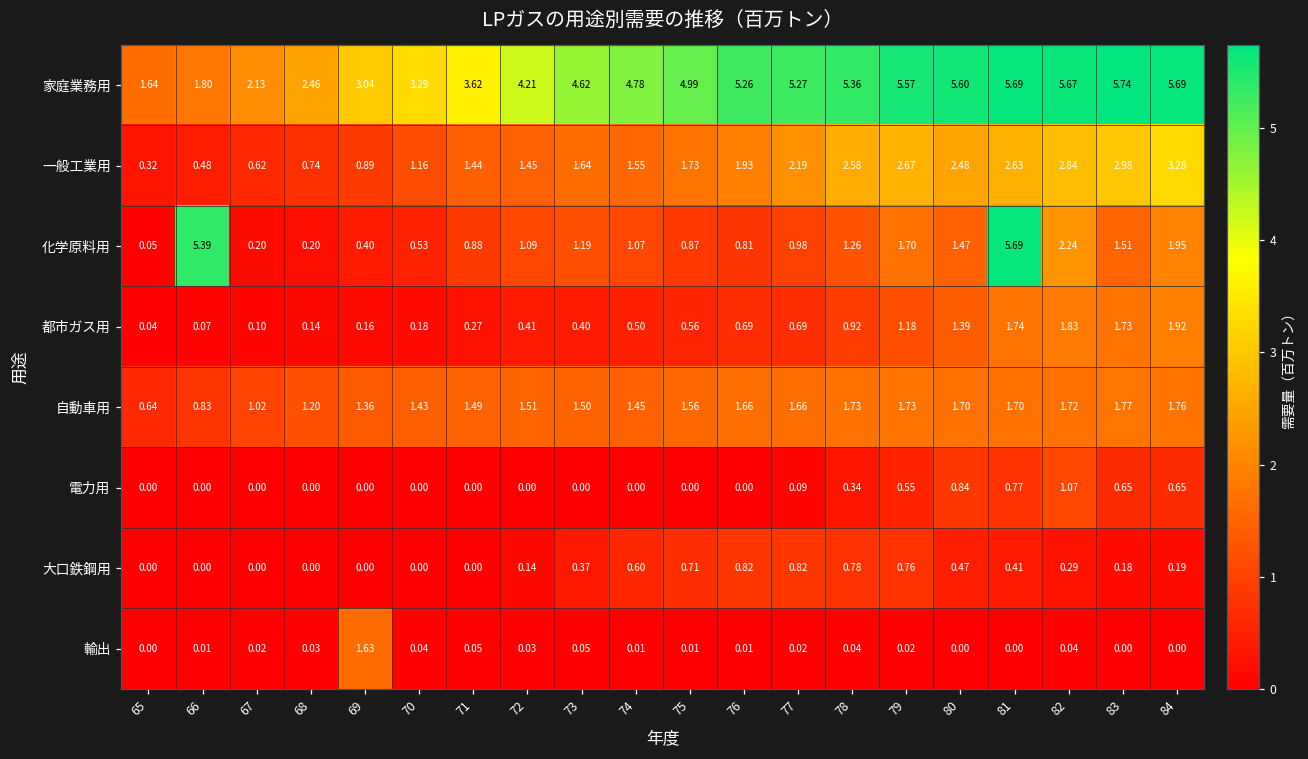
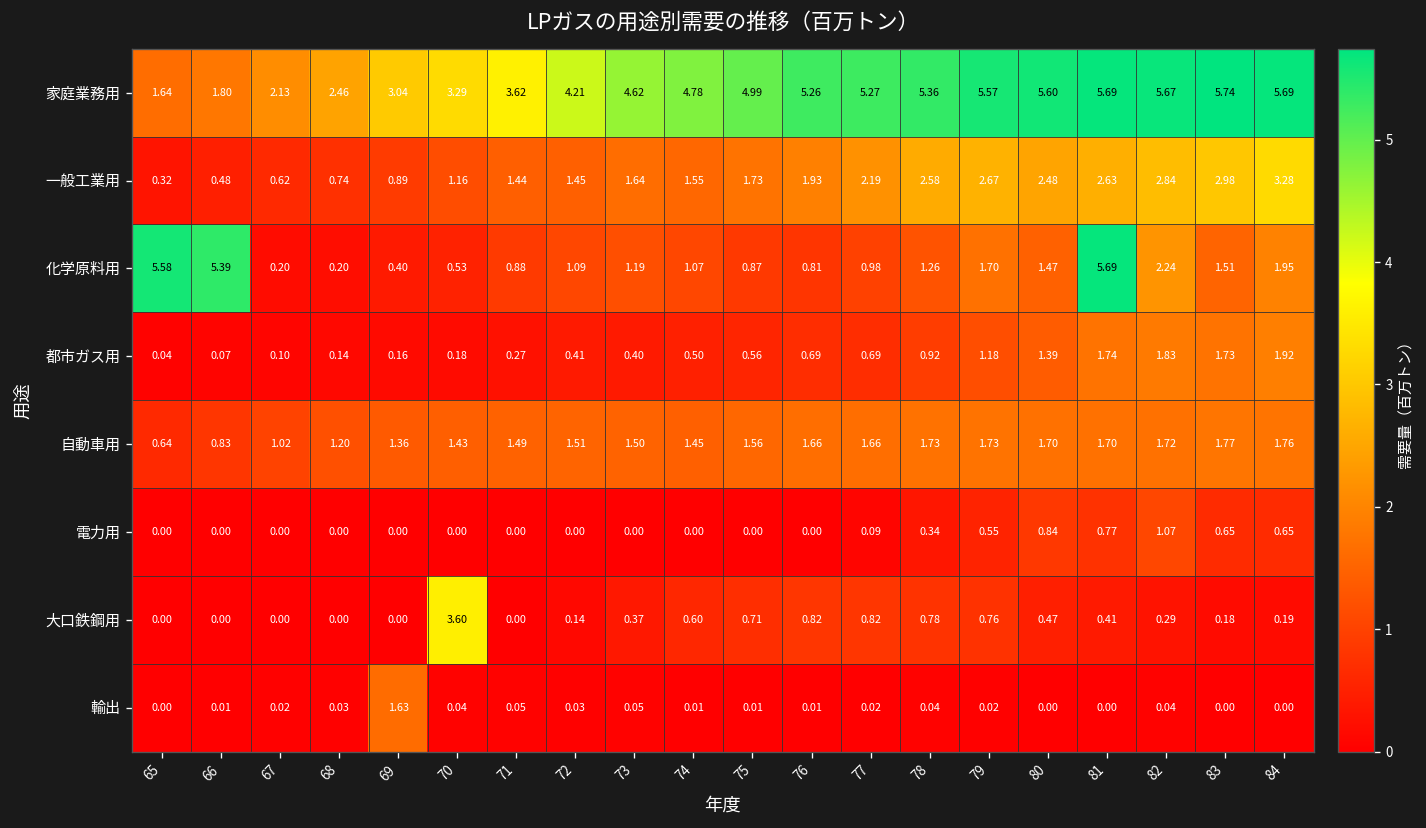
  {
    "家庭業務用": {
      "65": 1.64,
      "66": 1.80,
      "67": 2.13,
      "68": 2.46,
      "69": 3.04,
      "70": 3.29,
      "71": 3.62,
      "72": 4.21,
      "73": 4.62,
      "74": 4.78,
      "75": 4.99,
      "76": 5.26,
      "77": 5.27,
      "78": 5.36,
      "79": 5.57,
      "80": 5.60,
      "81": 5.69,
      "82": 5.67,
      "83": 5.74,
      "84": 5.69
    },
    "一般工業用": {
      "65": 0.32,
      "66": 0.48,
      "67": 0.62,
      "68": 0.74,
      "69": 0.89,
      "70": 1.16,
      "71": 1.44,
      "72": 1.45,
      "73": 1.64,
      "74": 1.55,
      "75": 1.73,
      "76": 1.93,
      "77": 2.19,
      "78": 2.58,
      "79": 2.67,
      "80": 2.48,
      "81": 2.63,
      "82": 2.84,
      "83": 2.98,
      "84": 3.28
    },
    "化学原料用": {
-     "65": 0.05,
+     "65": 5.58,
      "66": 5.39,
      "67": 0.20,
      "68": 0.20,
      "69": 0.40,
      "70": 0.53,
      "71": 0.88,
      "72": 1.09,
      "73": 1.19,
      "74": 1.07,
      "75": 0.87,
      "76": 0.81,
      "77": 0.98,
      "78": 1.26,
      "79": 1.70,
      "80": 1.47,
      "81": 5.69,
      "82": 2.24,
      "83": 1.51,
      "84": 1.95
    },
    "都市ガス用": {
      "65": 0.04,
      "66": 0.07,
      "67": 0.10,
      "68": 0.14,
      "69": 0.16,
      "70": 0.18,
      "71": 0.27,
      "72": 0.41,
      "73": 0.40,
      "74": 0.50,
      "75": 0.56,
      "76": 0.69,
      "77": 0.69,
      "78": 0.92,
      "79": 1.18,
      "80": 1.39,
      "81": 1.74,
      "82": 1.83,
      "83": 1.73,
      "84": 1.92
    },
    "自動車用": {
      "65": 0.64,
      "66": 0.83,
      "67": 1.02,
      "68": 1.20,
      "69": 1.36,
      "70": 1.43,
      "71": 1.49,
      "72": 1.51,
      "73": 1.50,
      "74": 1.45,
      "75": 1.56,
      "76": 1.66,
      "77": 1.66,
      "78": 1.73,
      "79": 1.73,
      "80": 1.70,
      "81": 1.70,
      "82": 1.72,
      "83": 1.77,
      "84": 1.76
    },
    "電力用": {
      "65": 0.00,
      "66": 0.00,
      "67": 0.00,
      "68": 0.00,
      "69": 0.00,
      "70": 0.00,
      "71": 0.00,
      "72": 0.00,
      "73": 0.00,
      "74": 0.00,
      "75": 0.00,
      "76": 0.00,
      "77": 0.09,
      "78": 0.34,
      "79": 0.55,
      "80": 0.84,
      "81": 0.77,
      "82": 1.07,
      "83": 0.65,
      "84": 0.65
    },
    "大口鉄鋼用": {
      "65": 0.00,
      "66": 0.00,
      "67": 0.00,
      "68": 0.00,
      "69": 0.00,
-     "70": 0.00,
+     "70": 3.60,
      "71": 0.00,
      "72": 0.14,
      "73": 0.37,
      "74": 0.60,
      "75": 0.71,
      "76": 0.82,
      "77": 0.82,
      "78": 0.78,
      "79": 0.76,
      "80": 0.47,
      "81": 0.41,
      "82": 0.29,
      "83": 0.18,
      "84": 0.19
    },
    "輸出": {
      "65": 0.00,
      "66": 0.01,
      "67": 0.02,
      "68": 0.03,
      "69": 1.63,
      "70": 0.04,
      "71": 0.05,
      "72": 0.03,
      "73": 0.05,
      "74": 0.01,
      "75": 0.01,
      "76": 0.01,
      "77": 0.02,
      "78": 0.04,
      "79": 0.02,
      "80": 0.00,
      "81": 0.00,
      "82": 0.04,
      "83": 0.00,
      "84": 0.00
    }
  }
